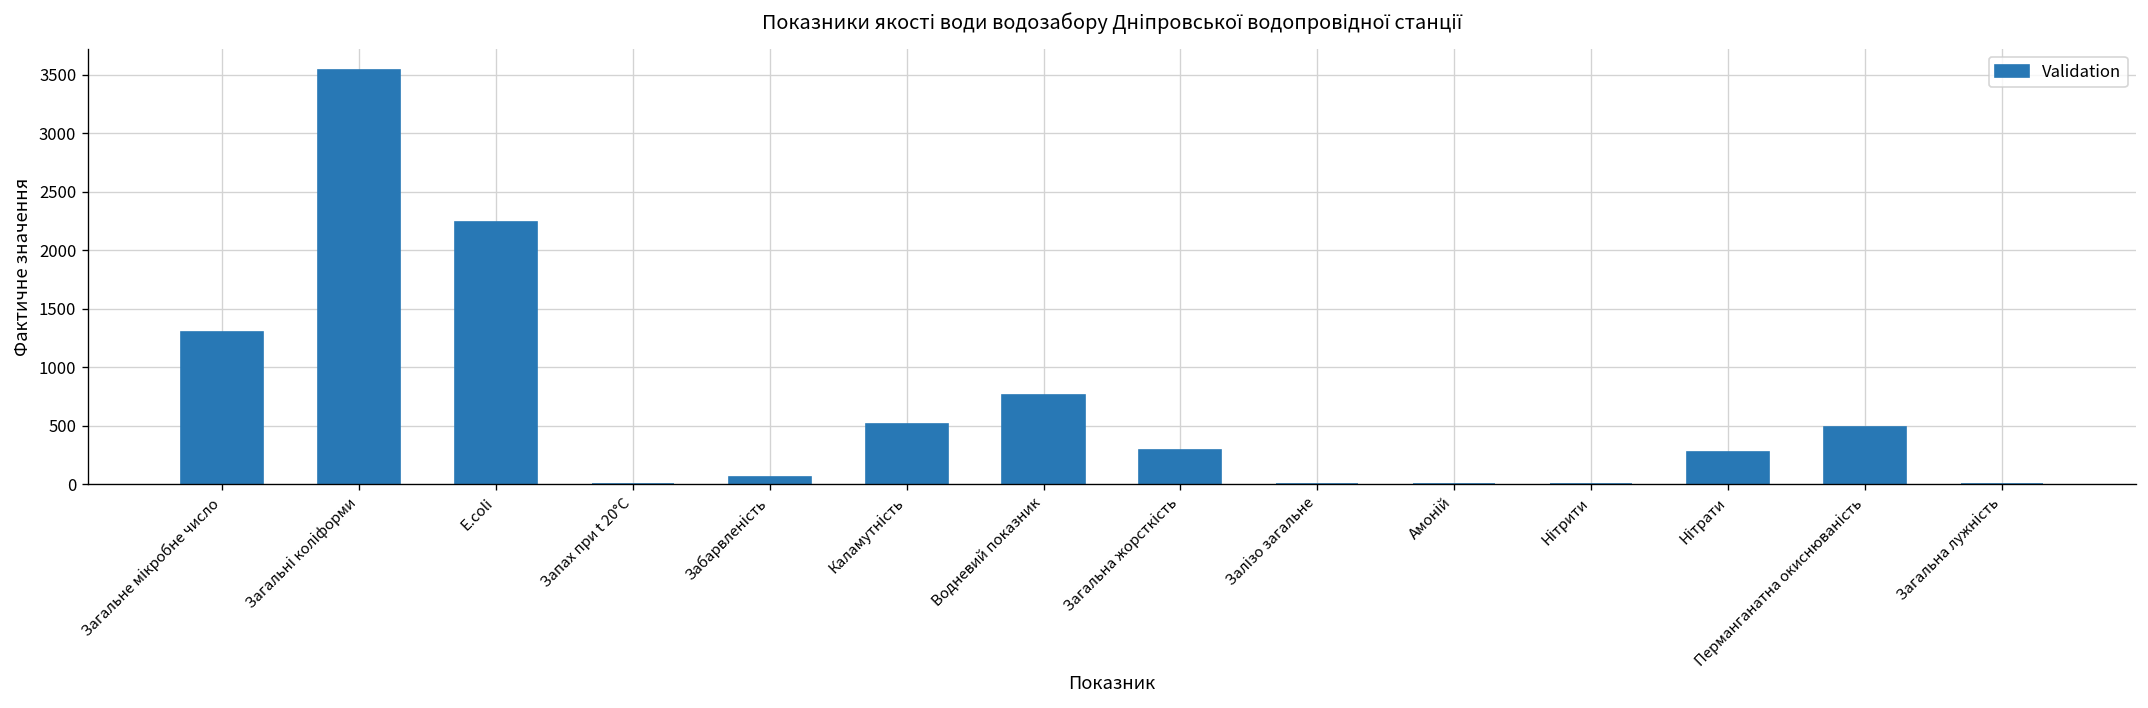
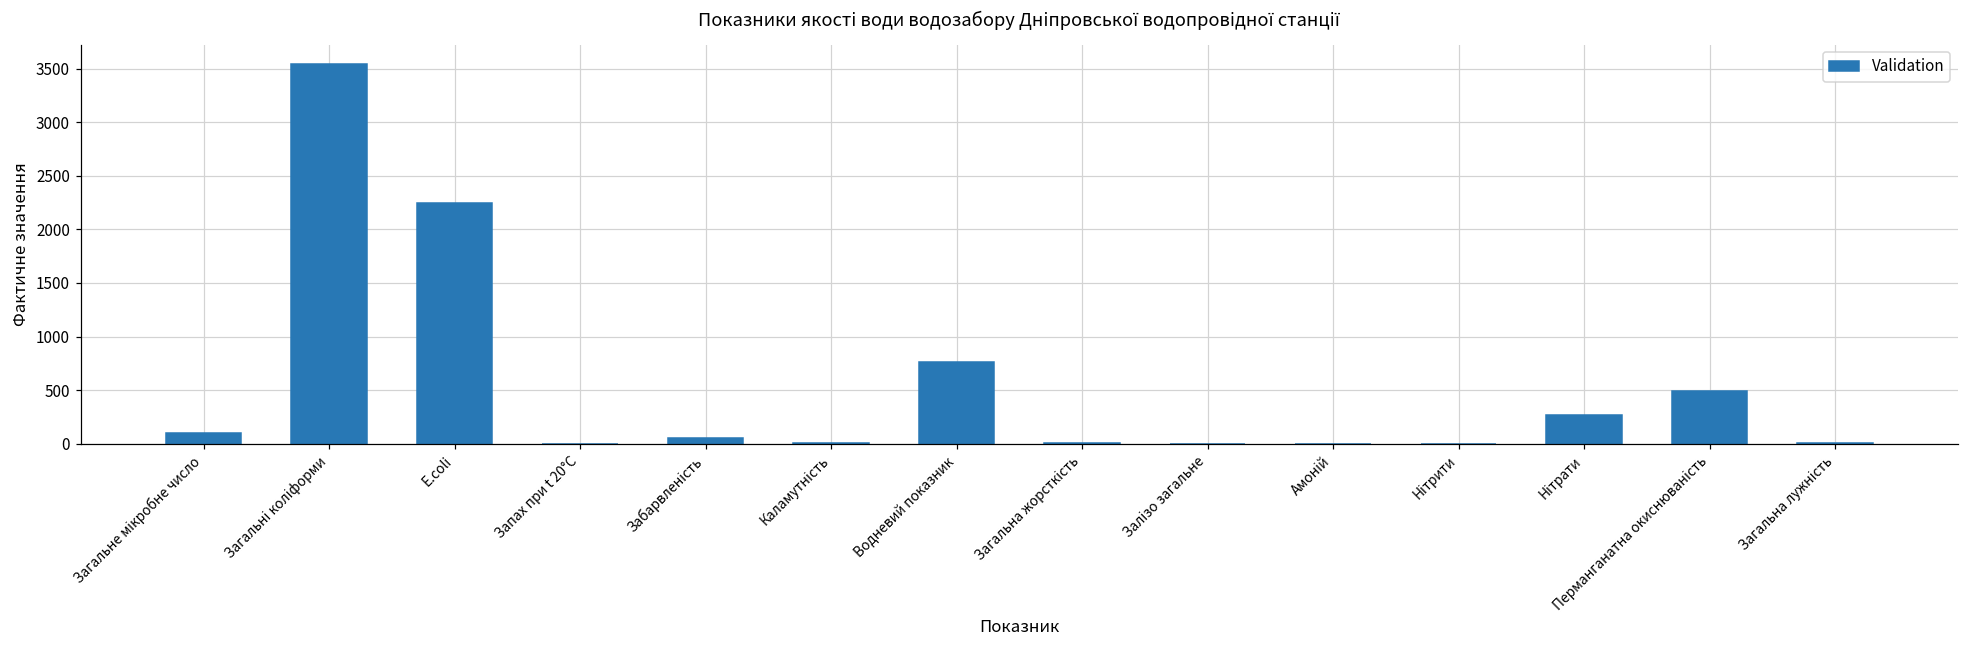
  {
-   "Загальне мікробне число": 1300,
+   "Загальне мікробне число": 100,
    "Загальні коліформи": 3500,
    "E.coli": 2200,
    "Забарвленість": 100,
-   "Каламутність": 500,
+   "Каламутність": 0,
    "Водневий показник": 800,
-   "Загальна жорсткість": 300,
+   "Загальна жорсткість": 0,
    "Нітрати": 300,
    "Перманганатна окиснюваність": 500
  }
